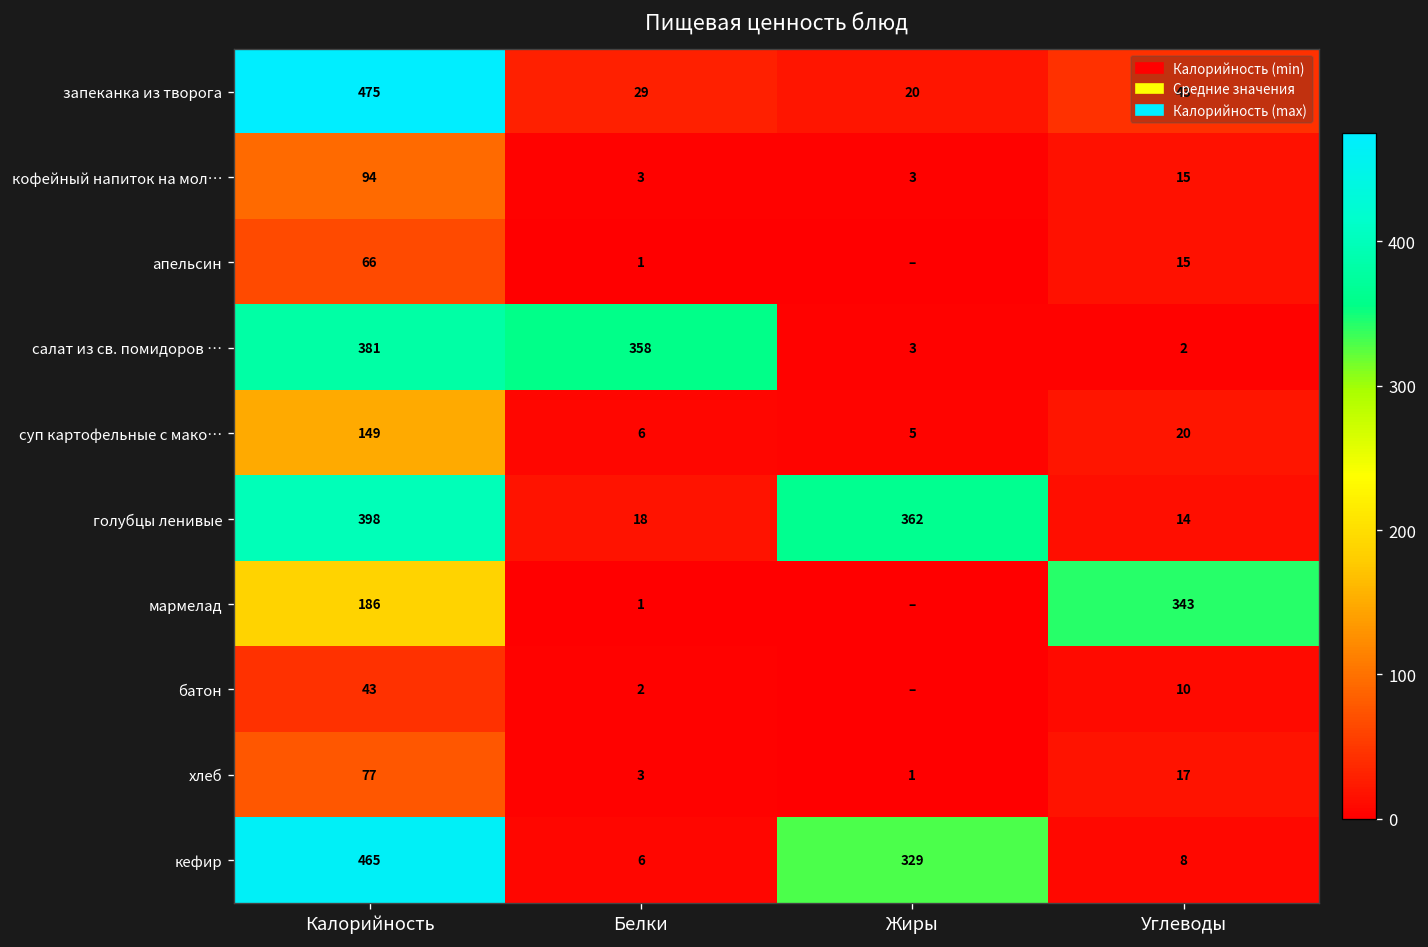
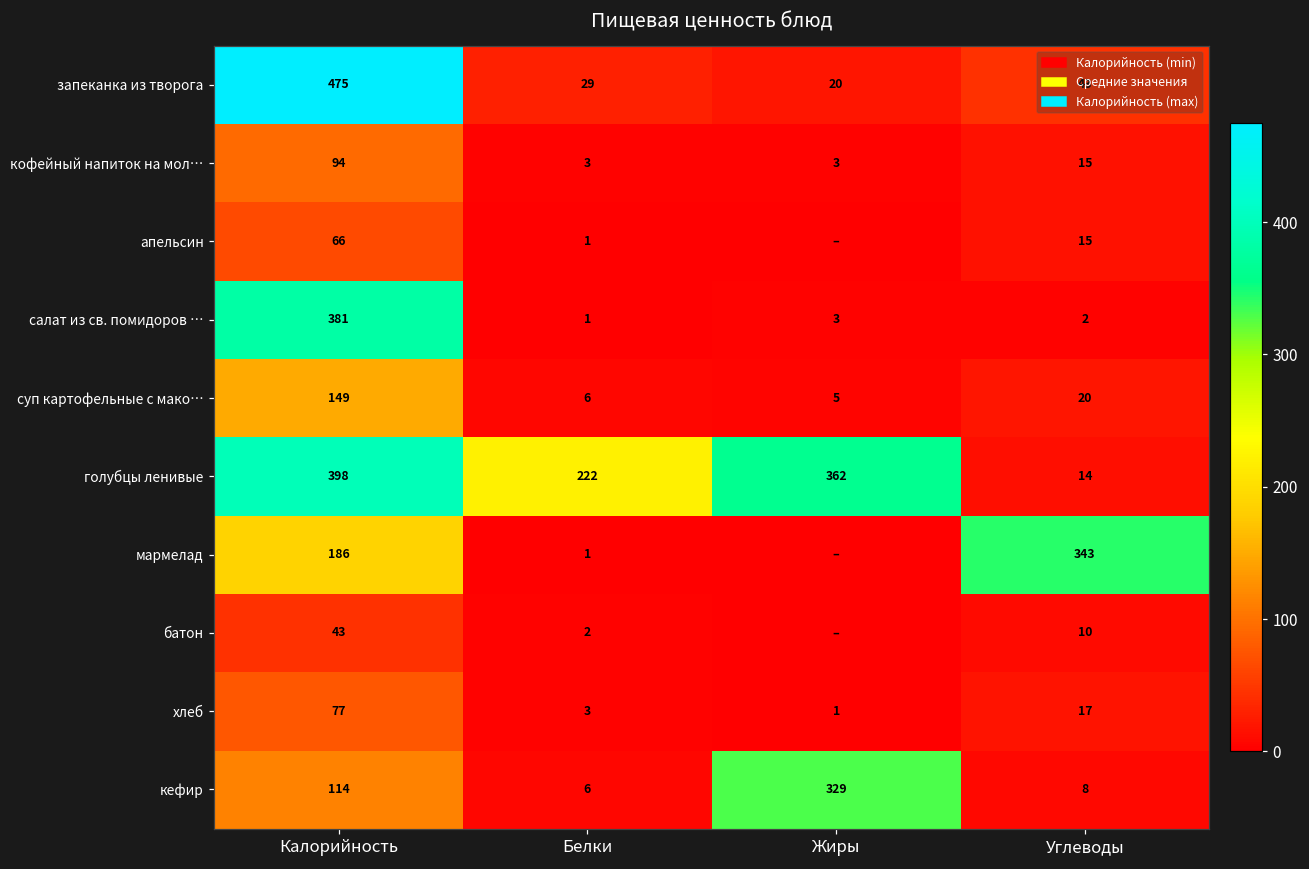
  {
    "запеканка из творога": {
      "Калорийность": 475,
      "Белки": 29,
      "Жиры": 20
    },
    "кофейный напиток на мол…": {
      "Калорийность": 94,
      "Белки": 3,
      "Жиры": 3,
      "Углеводы": 15
    },
    "апельсин": {
      "Калорийность": 66,
      "Белки": 1,
      "Углеводы": 15
    },
    "салат из св. помидоров …": {
      "Калорийность": 381,
-     "Белки": 358,
+     "Белки": 1,
      "Жиры": 3,
      "Углеводы": 2
    },
    "суп картофельные с мако…": {
      "Калорийность": 149,
      "Белки": 6,
      "Жиры": 5,
      "Углеводы": 20
    },
    "голубцы ленивые": {
      "Калорийность": 398,
-     "Белки": 18,
+     "Белки": 222,
      "Жиры": 362,
      "Углеводы": 14
    },
    "мармелад": {
      "Калорийность": 186,
      "Белки": 1,
      "Углеводы": 343
    },
    "батон": {
      "Калорийность": 43,
      "Белки": 2,
      "Углеводы": 10
    },
    "хлеб": {
      "Калорийность": 77,
      "Белки": 3,
      "Жиры": 1,
      "Углеводы": 17
    },
    "кефир": {
-     "Калорийность": 465,
+     "Калорийность": 114,
      "Белки": 6,
      "Жиры": 329,
      "Углеводы": 8
    }
  }
